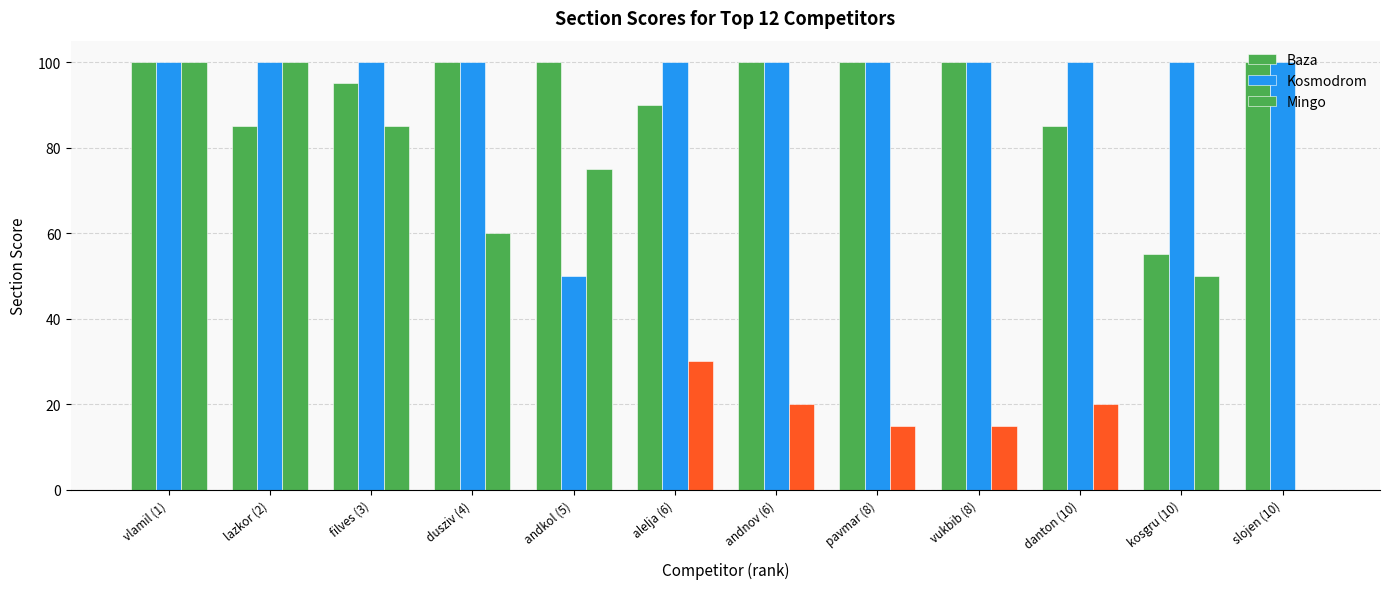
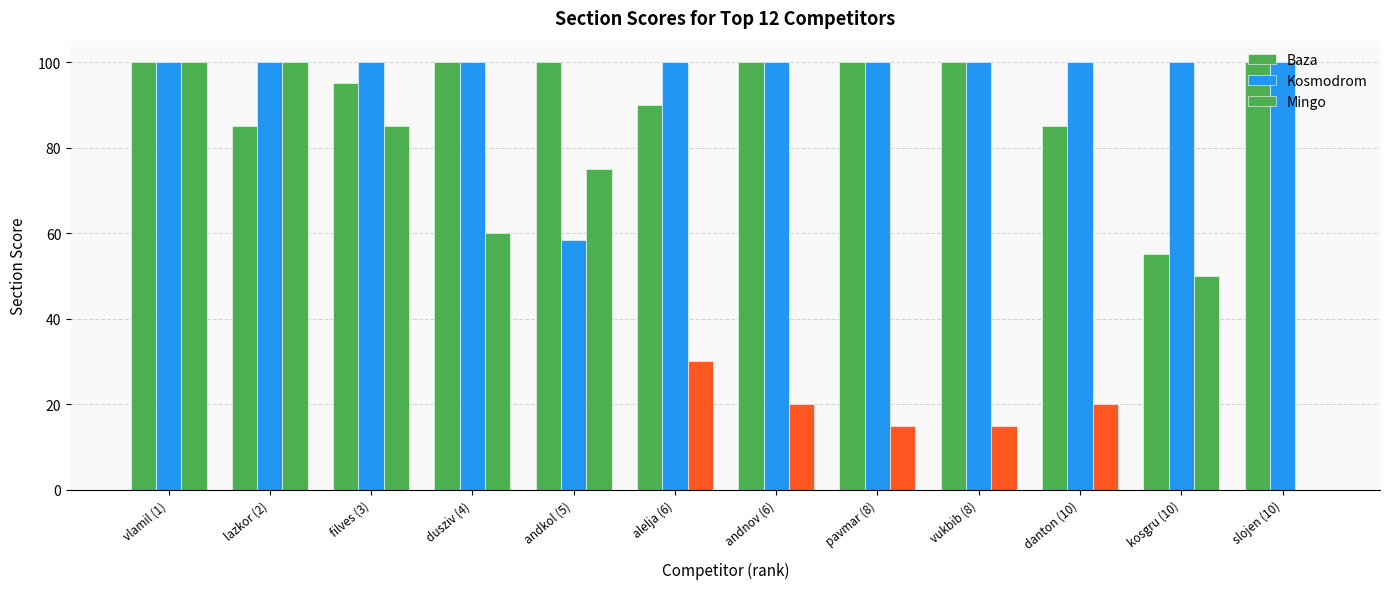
  {
    "Kosmodrom": {
      "vlamil (1)": 100,
      "lazkor (2)": 100,
      "filves (3)": 100,
      "dusziv (4)": 100,
-     "andkol (5)": 50,
+     "andkol (5)": 58,
      "alelja (6)": 100,
      "andnov (6)": 100,
      "pavmar (8)": 100,
      "vukbib (8)": 100,
      "danton (10)": 100,
      "kosgru (10)": 100,
      "slojen (10)": 100
    }
  }
